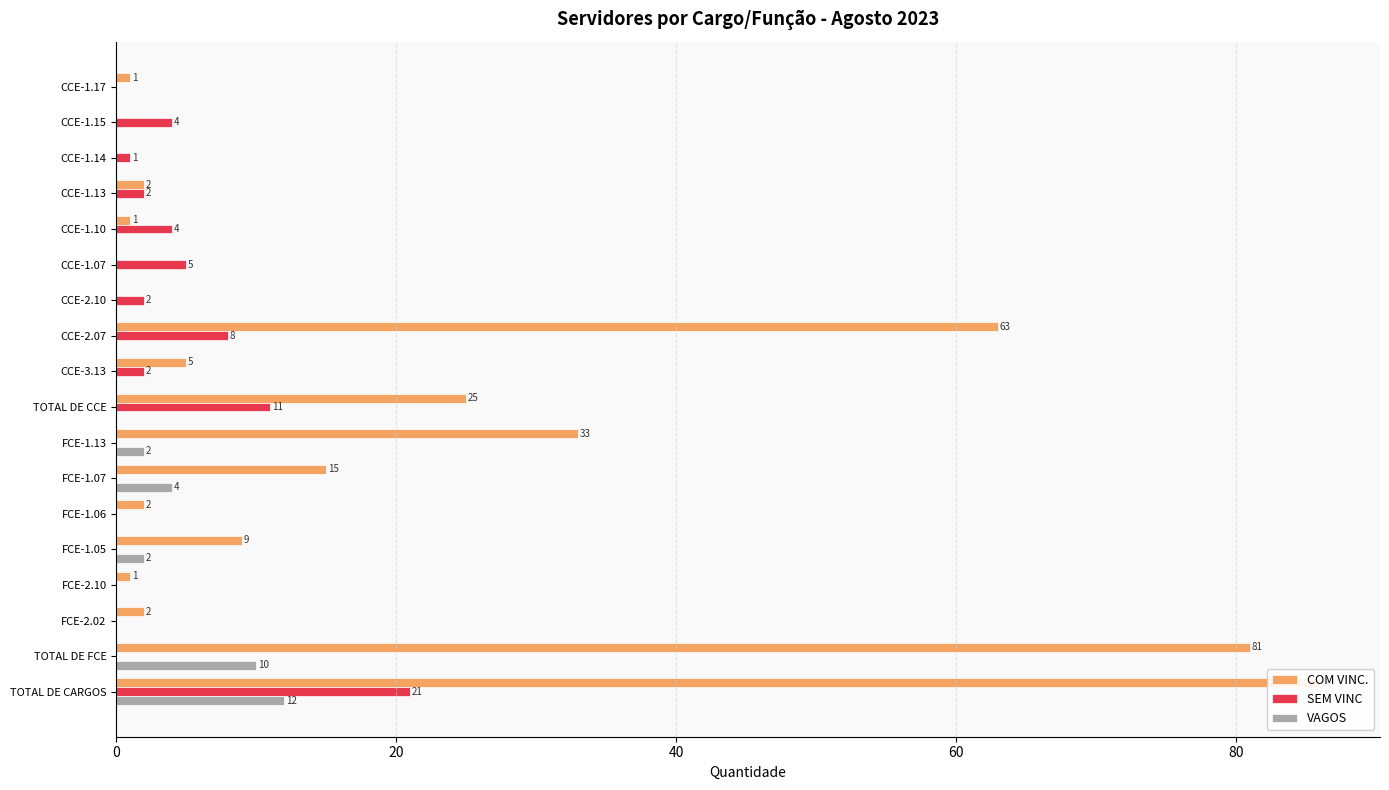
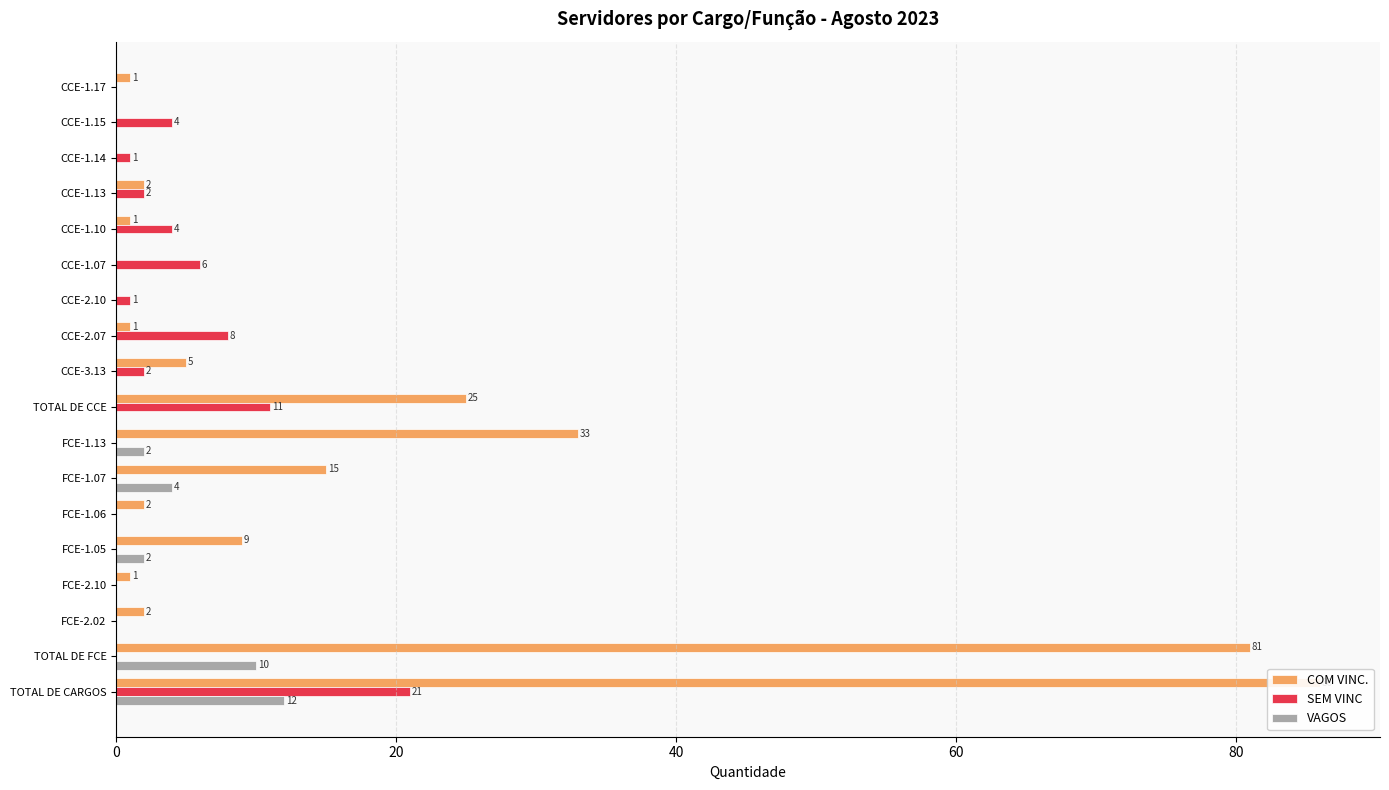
  {
    "COM VINC.": {
      "CCE-1.17": 1,
      "CCE-1.13": 2,
      "CCE-1.10": 1,
-     "CCE-2.07": 63,
+     "CCE-2.07": 1,
      "CCE-3.13": 5,
      "TOTAL DE CCE": 25,
      "FCE-1.13": 33,
      "FCE-1.07": 15,
      "FCE-1.06": 2,
      "FCE-1.05": 9,
      "FCE-2.10": 1,
      "FCE-2.02": 2,
      "TOTAL DE FCE": 81
    },
    "SEM VINC": {
      "CCE-1.15": 4,
      "CCE-1.14": 1,
      "CCE-1.13": 2,
      "CCE-1.10": 4,
-     "CCE-1.07": 5,
-     "CCE-2.10": 2,
+     "CCE-1.07": 6,
+     "CCE-2.10": 1,
      "CCE-2.07": 8,
      "CCE-3.13": 2,
      "TOTAL DE CCE": 11,
      "TOTAL DE CARGOS": 21
    },
    "VAGOS": {
      "FCE-1.13": 2,
      "FCE-1.07": 4,
      "FCE-1.05": 2,
      "TOTAL DE FCE": 10,
      "TOTAL DE CARGOS": 12
    }
  }
